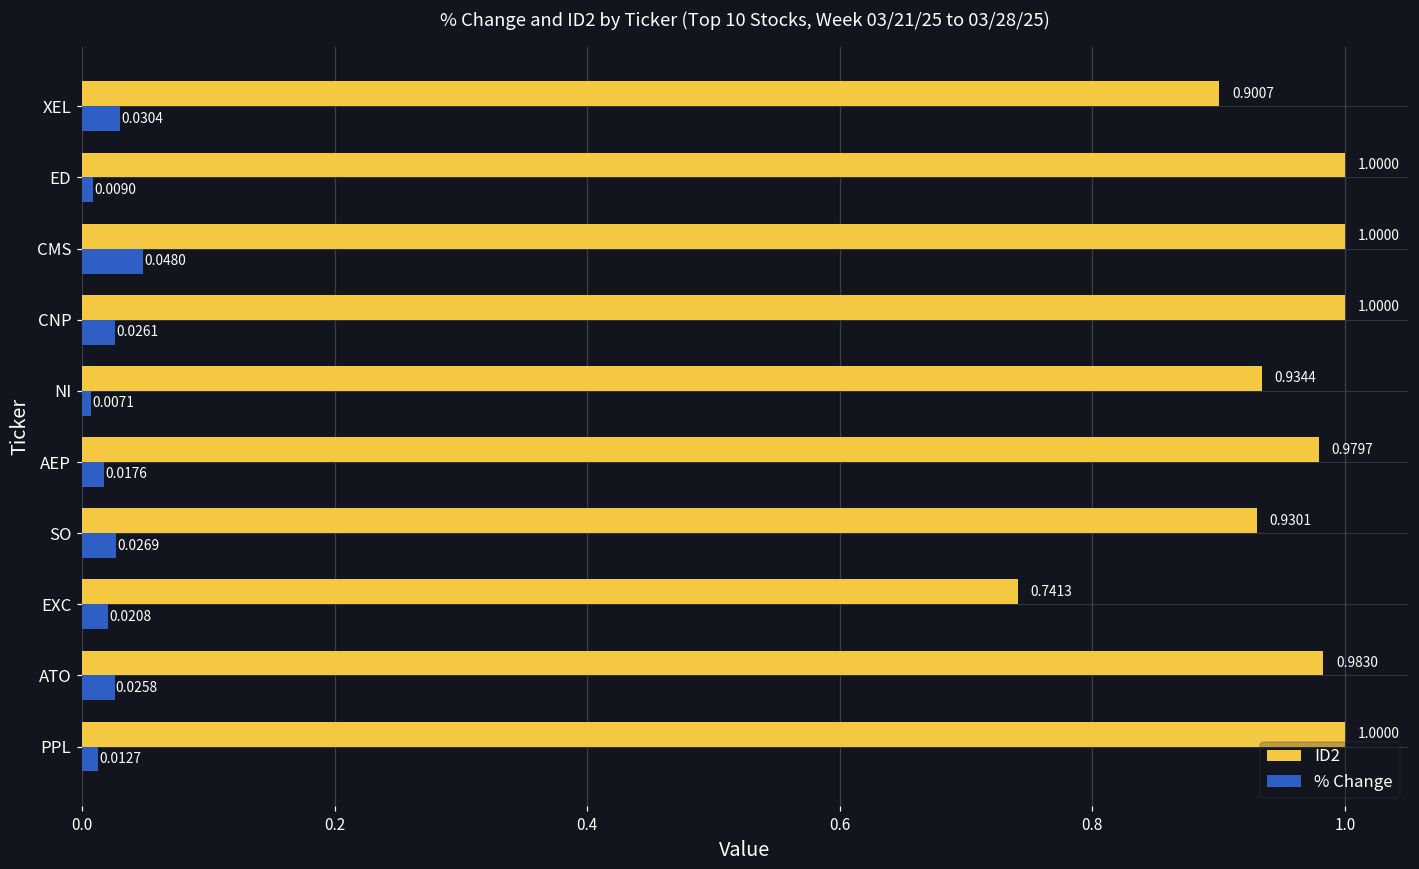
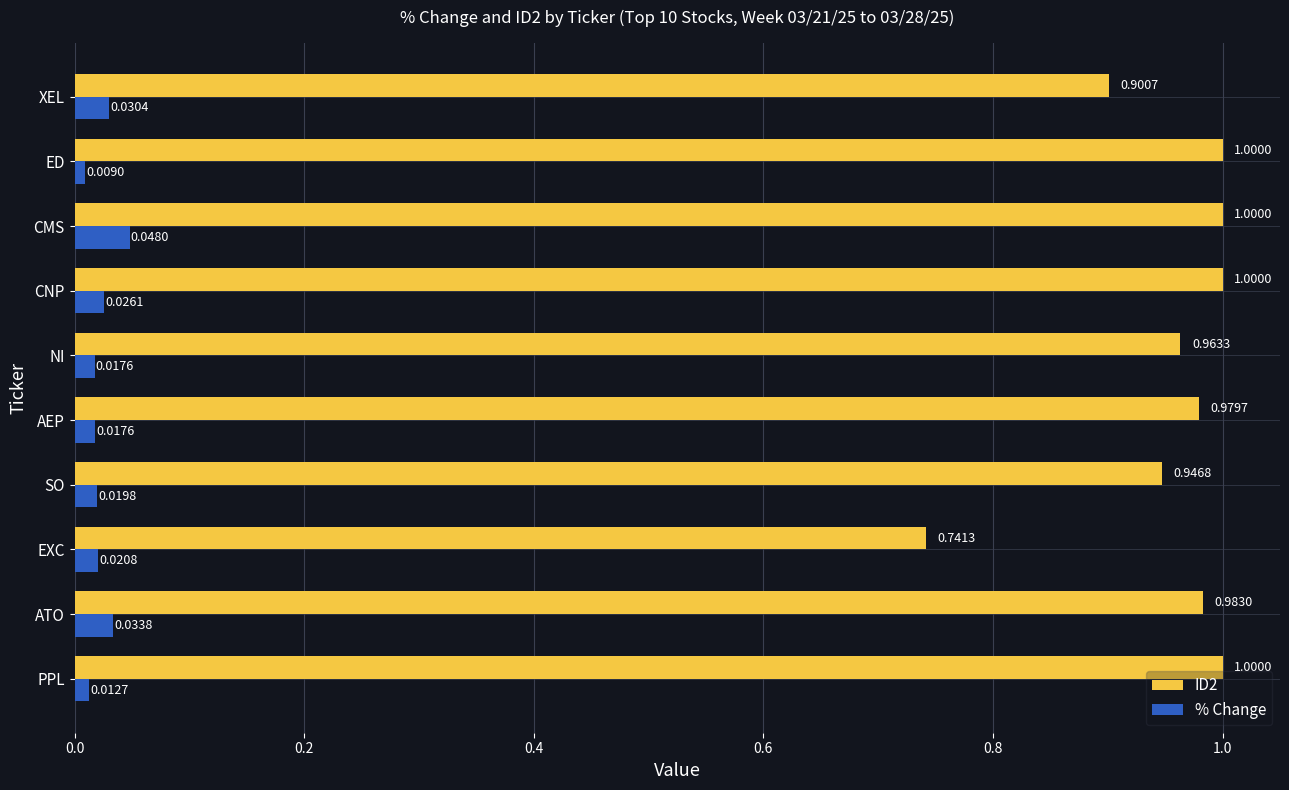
  {
    "ID2": {
      "XEL": 0.9007,
      "ED": 1.0000,
      "CMS": 1.0000,
      "CNP": 1.0000,
-     "NI": 0.9344,
+     "NI": 0.9633,
      "AEP": 0.9797,
-     "SO": 0.9301,
+     "SO": 0.9468,
      "EXC": 0.7413,
      "ATO": 0.9830
    },
    "% Change": {
      "XEL": 0.0304,
      "ED": 0.0090,
      "CMS": 0.0480,
      "CNP": 0.0261,
-     "NI": 0.0071,
+     "NI": 0.0176,
      "AEP": 0.0176,
-     "SO": 0.0269,
+     "SO": 0.0198,
      "EXC": 0.0208,
-     "ATO": 0.0258,
+     "ATO": 0.0338,
      "PPL": 0.0127
    }
  }
